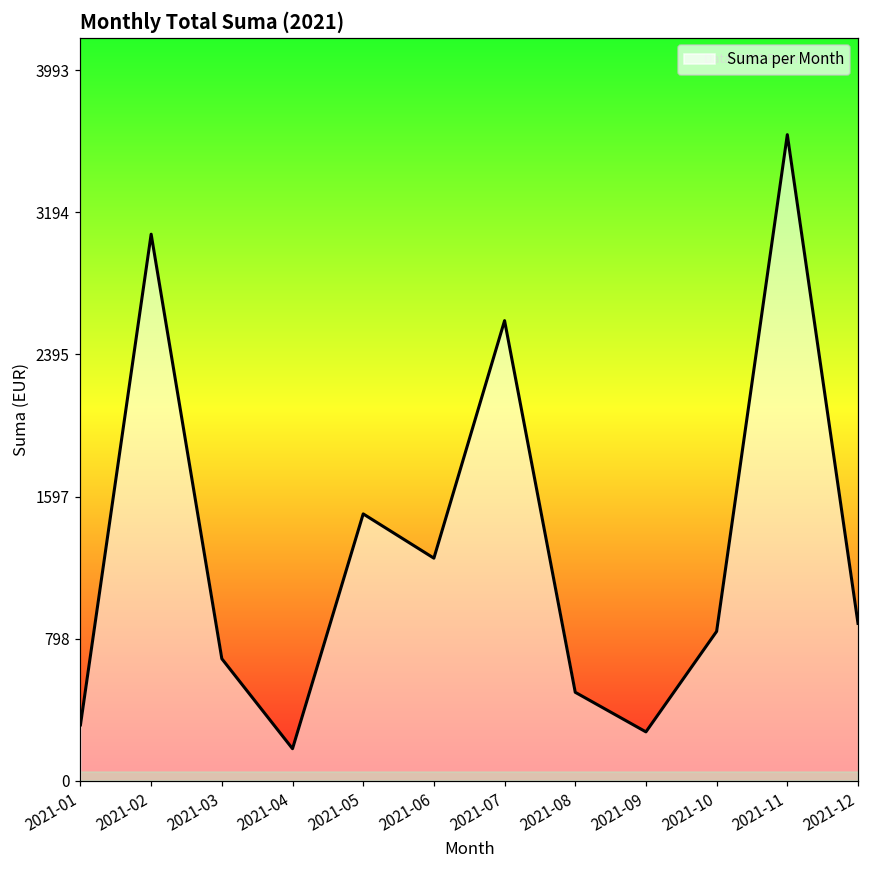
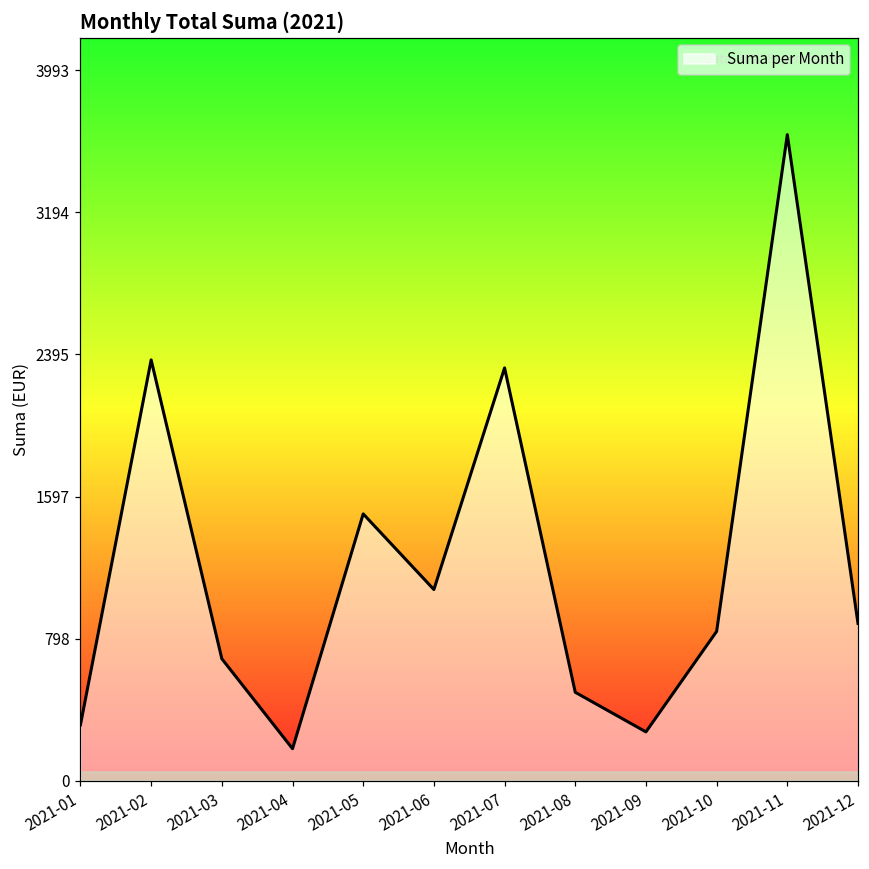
  {
    "2021-01": 320,
-   "2021-02": 3070,
+   "2021-02": 2370,
    "2021-03": 690,
    "2021-04": 180,
    "2021-05": 1500,
-   "2021-06": 1250,
-   "2021-07": 2590,
+   "2021-06": 1080,
+   "2021-07": 2320,
    "2021-08": 500,
    "2021-09": 280,
    "2021-10": 840,
    "2021-11": 3630,
    "2021-12": 890
  }
